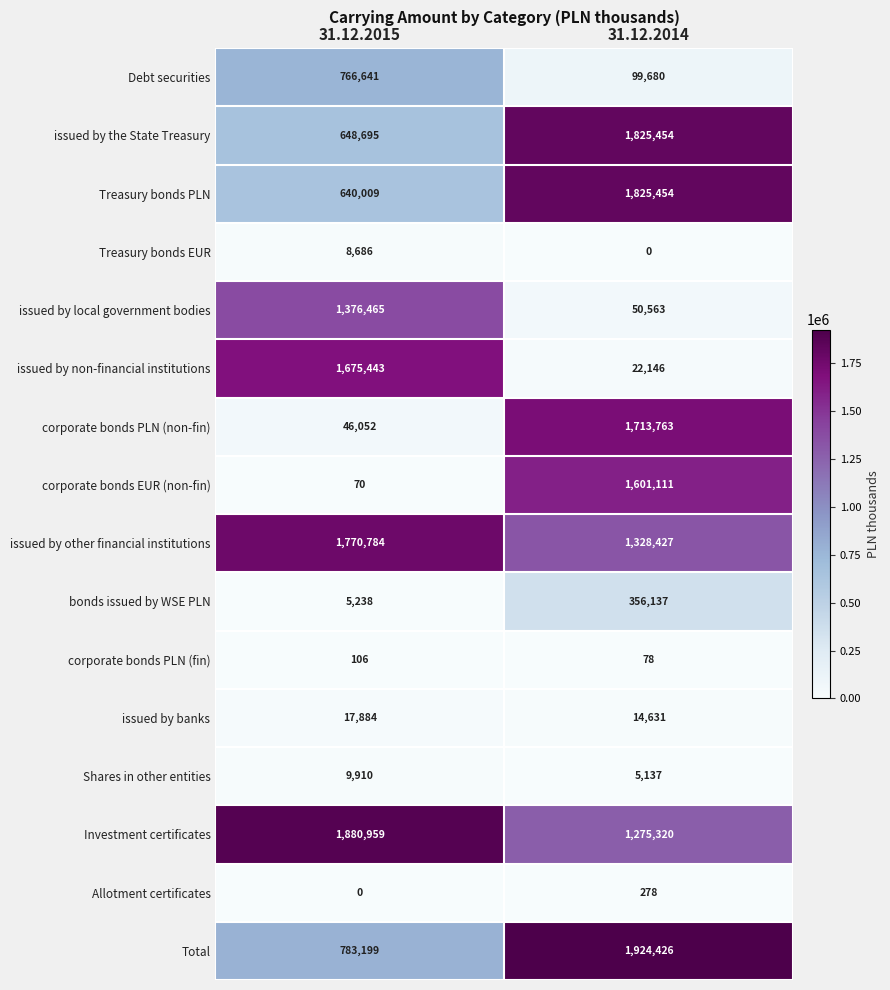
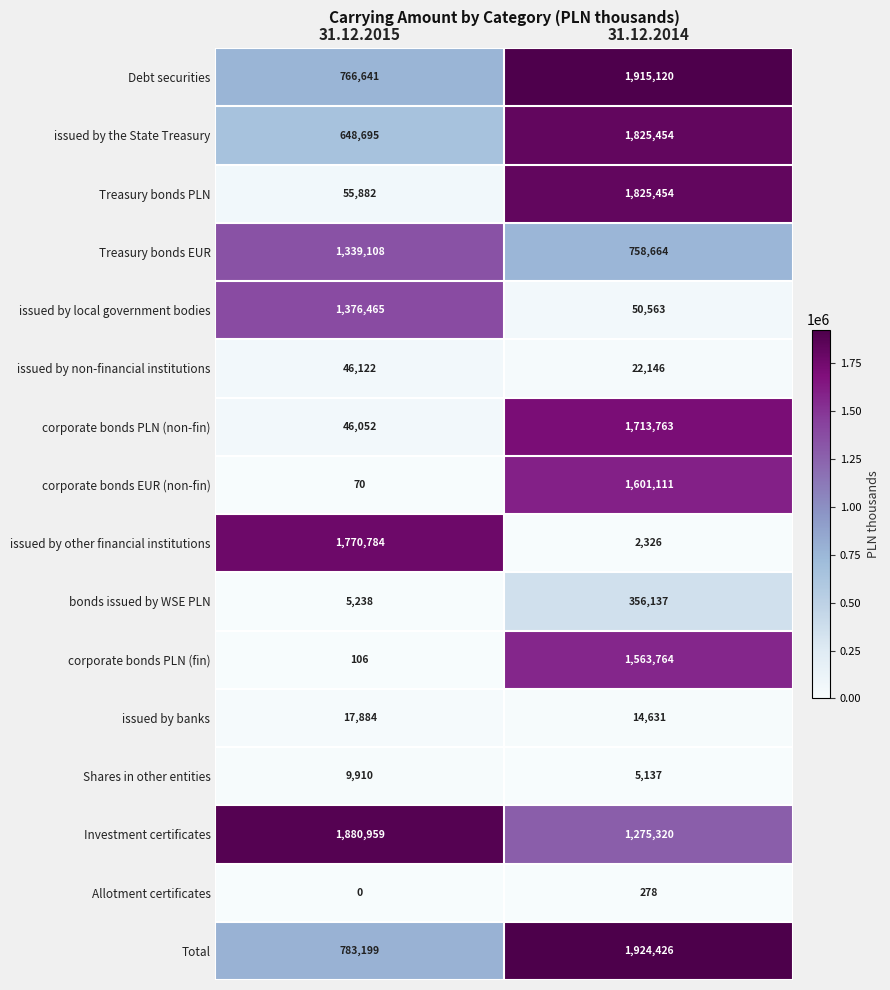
  {
    "Debt securities": {
      "31.12.2015": "766,641",
-     "31.12.2014": "99,680"
+     "31.12.2014": "1,915,120"
    },
    "issued by the State Treasury": {
      "31.12.2015": "648,695",
      "31.12.2014": "1,825,454"
    },
    "Treasury bonds PLN": {
-     "31.12.2015": "640,009",
+     "31.12.2015": "55,882",
      "31.12.2014": "1,825,454"
    },
    "Treasury bonds EUR": {
-     "31.12.2015": "8,686",
-     "31.12.2014": "0"
+     "31.12.2015": "1,339,108",
+     "31.12.2014": "758,664"
    },
    "issued by local government bodies": {
      "31.12.2015": "1,376,465",
      "31.12.2014": "50,563"
    },
    "issued by non-financial institutions": {
-     "31.12.2015": "1,675,443",
+     "31.12.2015": "46,122",
      "31.12.2014": "22,146"
    },
    "corporate bonds PLN (non-fin)": {
      "31.12.2015": "46,052",
      "31.12.2014": "1,713,763"
    },
    "corporate bonds EUR (non-fin)": {
      "31.12.2015": "70",
      "31.12.2014": "1,601,111"
    },
    "issued by other financial institutions": {
      "31.12.2015": "1,770,784",
-     "31.12.2014": "1,328,427"
+     "31.12.2014": "2,326"
    },
    "bonds issued by WSE PLN": {
      "31.12.2015": "5,238",
      "31.12.2014": "356,137"
    },
    "corporate bonds PLN (fin)": {
      "31.12.2015": "106",
-     "31.12.2014": "78"
+     "31.12.2014": "1,563,764"
    },
    "issued by banks": {
      "31.12.2015": "17,884",
      "31.12.2014": "14,631"
    },
    "Shares in other entities": {
      "31.12.2015": "9,910",
      "31.12.2014": "5,137"
    },
    "Investment certificates": {
      "31.12.2015": "1,880,959",
      "31.12.2014": "1,275,320"
    },
    "Allotment certificates": {
      "31.12.2015": "0",
      "31.12.2014": "278"
    },
    "Total": {
      "31.12.2015": "783,199",
      "31.12.2014": "1,924,426"
    }
  }
